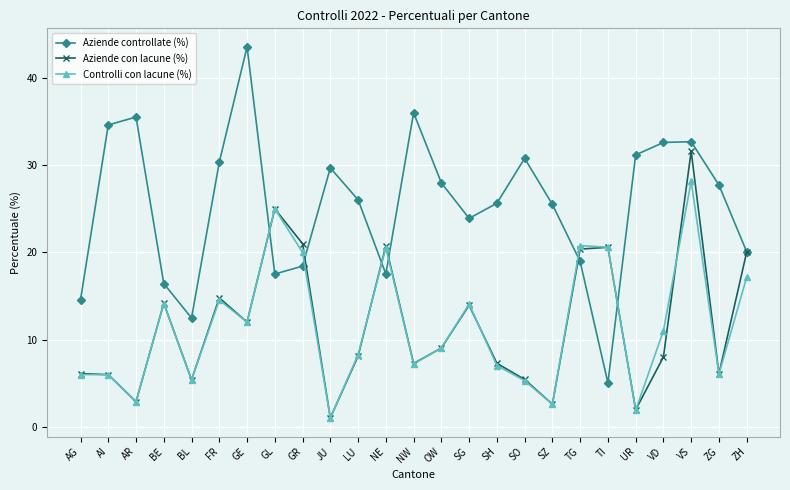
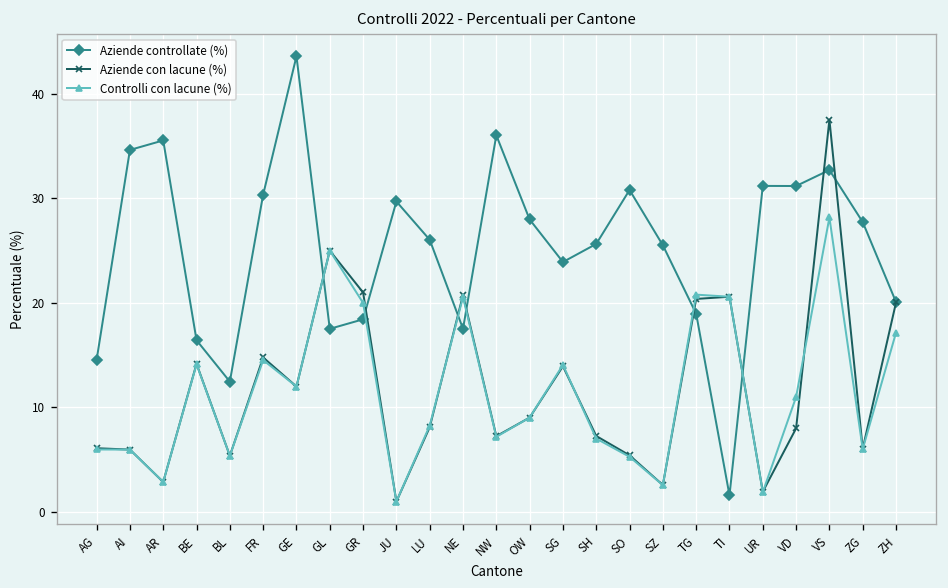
  {
    "Aziende controllate (%)": {
      "AG": 15,
      "AI": 35,
      "AR": 36,
      "BE": 16,
      "BL": 12,
      "FR": 30,
      "GE": 44,
      "GL": 18,
      "GR": 18,
      "JU": 30,
      "LU": 26,
      "NE": 18,
      "NW": 36,
      "OW": 28,
      "SG": 24,
      "SH": 26,
      "SO": 31,
      "SZ": 26,
      "TG": 19,
-     "TI": 5,
+     "TI": 2,
      "UR": 31,
-     "VD": 33,
+     "VD": 31,
      "VS": 33,
      "ZG": 28
    },
    "Aziende con lacune (%)": {
      "GR": 21,
      "TG": 20,
      "VD": 8,
-     "VS": 32
+     "VS": 38
    },
    "Controlli con lacune (%)": {
      "GR": 20,
      "TG": 21,
      "VD": 11,
      "VS": 28,
      "ZH": 17
    }
  }
